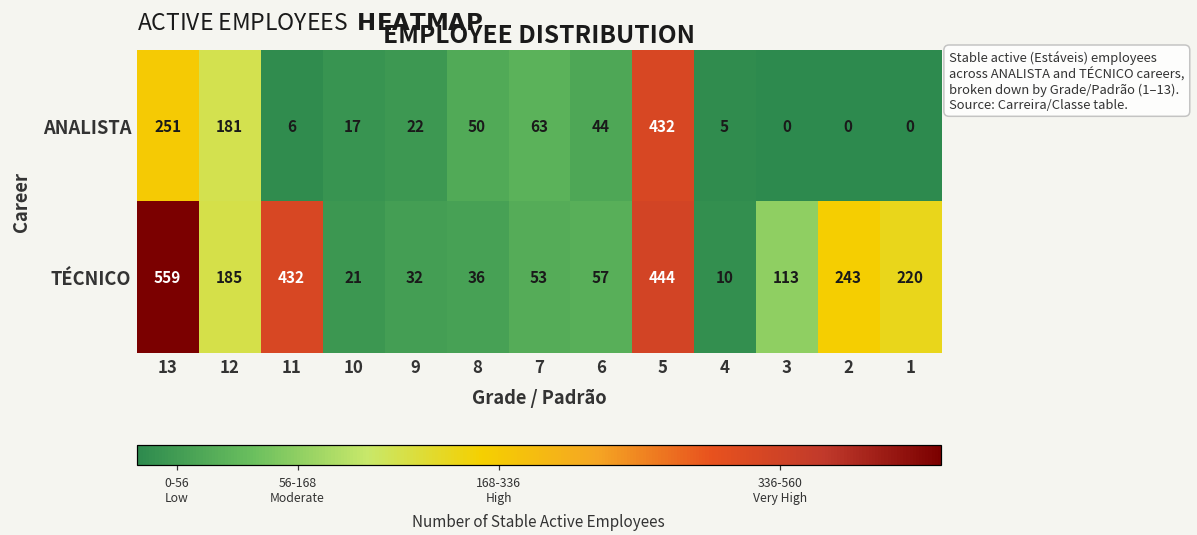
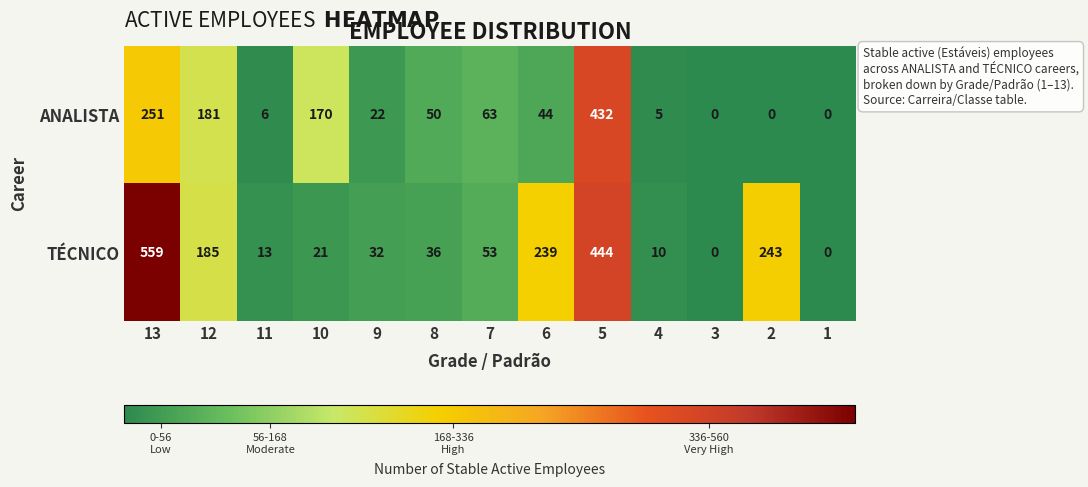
  {
    "ANALISTA": {
      "13": 251,
      "12": 181,
      "11": 6,
-     "10": 17,
+     "10": 170,
      "9": 22,
      "8": 50,
      "7": 63,
      "6": 44,
      "5": 432,
      "4": 5,
      "3": 0,
      "2": 0,
      "1": 0
    },
    "TÉCNICO": {
      "13": 559,
      "12": 185,
-     "11": 432,
+     "11": 13,
      "10": 21,
      "9": 32,
      "8": 36,
      "7": 53,
-     "6": 57,
+     "6": 239,
      "5": 444,
      "4": 10,
-     "3": 113,
+     "3": 0,
      "2": 243,
-     "1": 220
+     "1": 0
    }
  }
